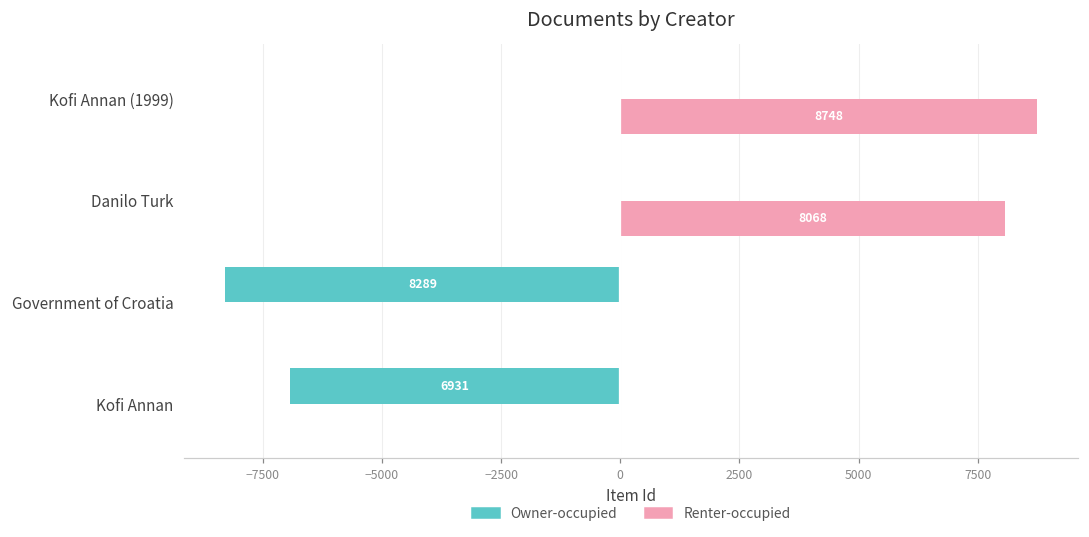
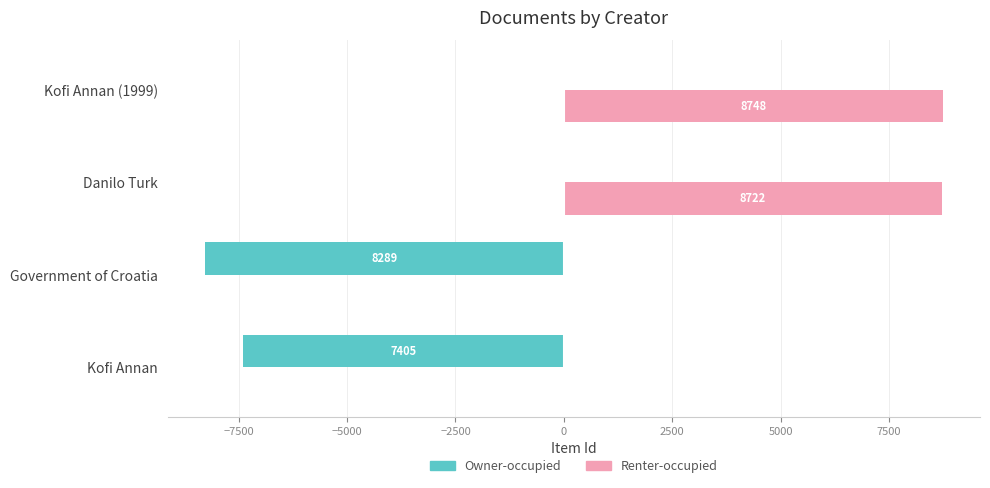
  {
    "Owner-occupied": {
-     "Kofi Annan": 6931
+     "Kofi Annan": 7405
    },
    "Renter-occupied": {
      "Kofi Annan (1999)": 8748,
-     "Danilo Turk": 8068
+     "Danilo Turk": 8722
    }
  }
